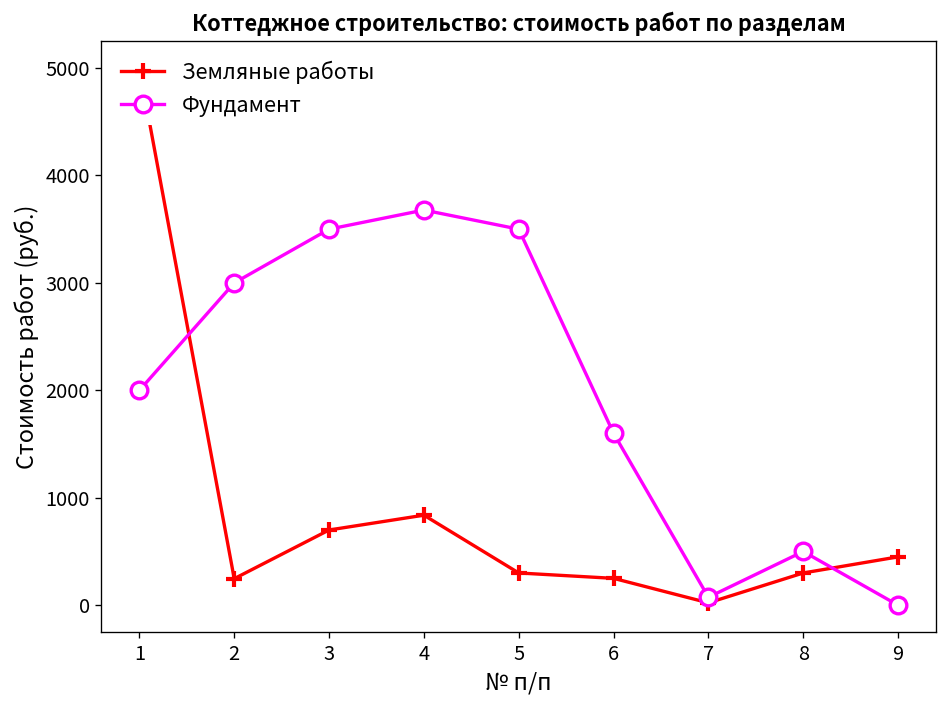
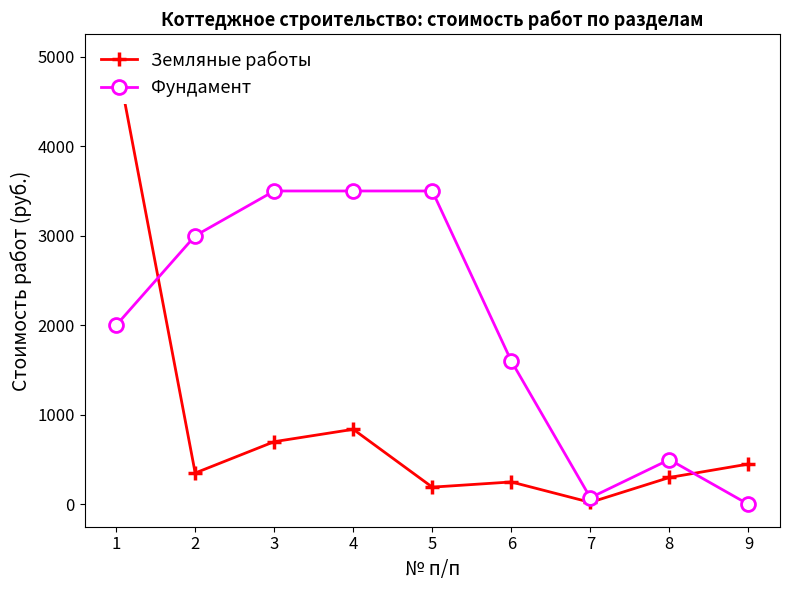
  {
    "Земляные работы": {
-     "2": 200,
+     "2": 400,
      "3": 700,
      "4": 800,
-     "5": 300,
+     "5": 200,
      "6": 300,
      "7": 0,
      "8": 300,
      "9": 500
    },
    "Фундамент": {
      "1": 2000,
      "2": 3000,
      "3": 3500,
-     "4": 3700,
+     "4": 3500,
      "5": 3500,
      "6": 1600,
      "7": 100,
      "8": 500,
      "9": 0
    }
  }
